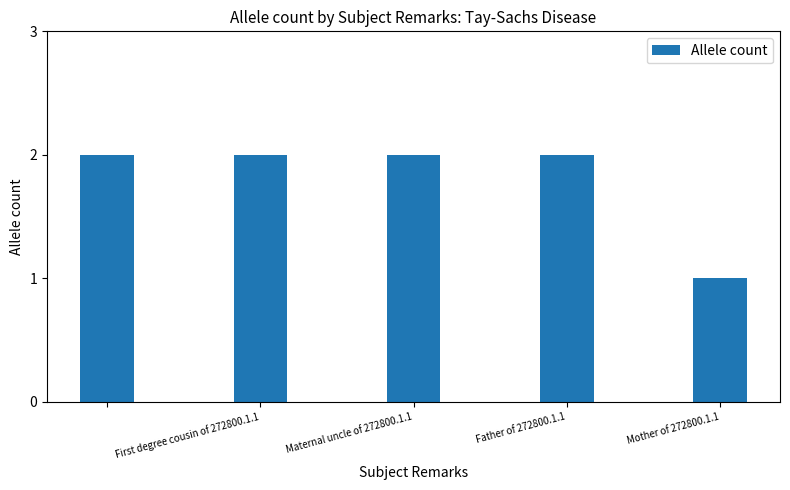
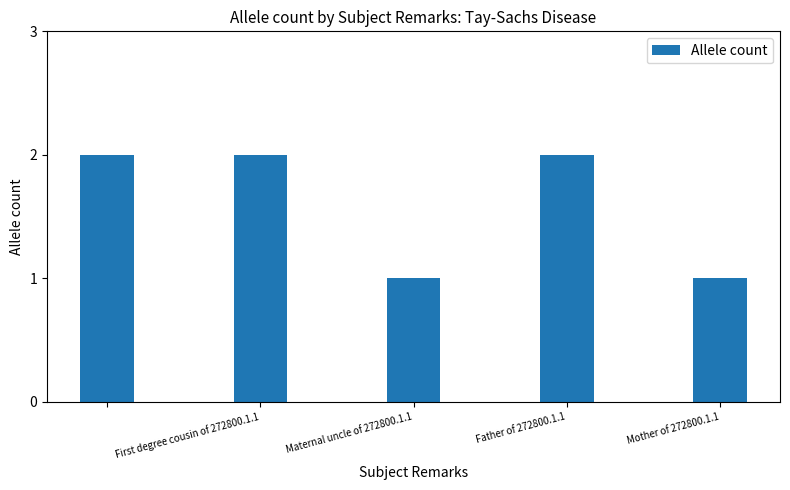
  {
    "First degree cousin of 272800.1.1": 2,
-   "Maternal uncle of 272800.1.1": 2,
+   "Maternal uncle of 272800.1.1": 1,
    "Father of 272800.1.1": 2,
    "Mother of 272800.1.1": 1
  }
